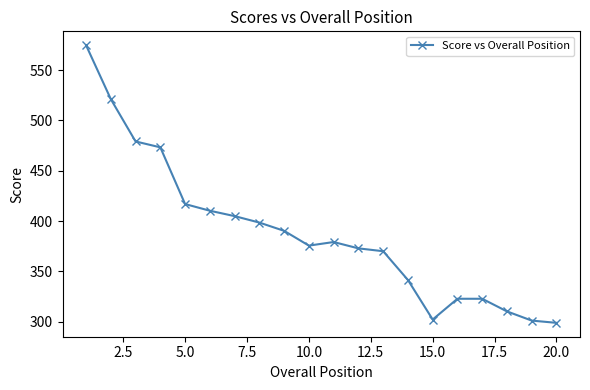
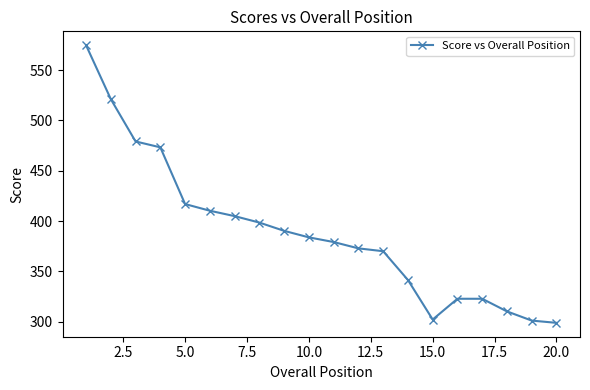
  {
    "5.0": 417,
-   "10.0": 376,
+   "10.0": 384,
    "15.0": 302,
    "20.0": 299
  }
